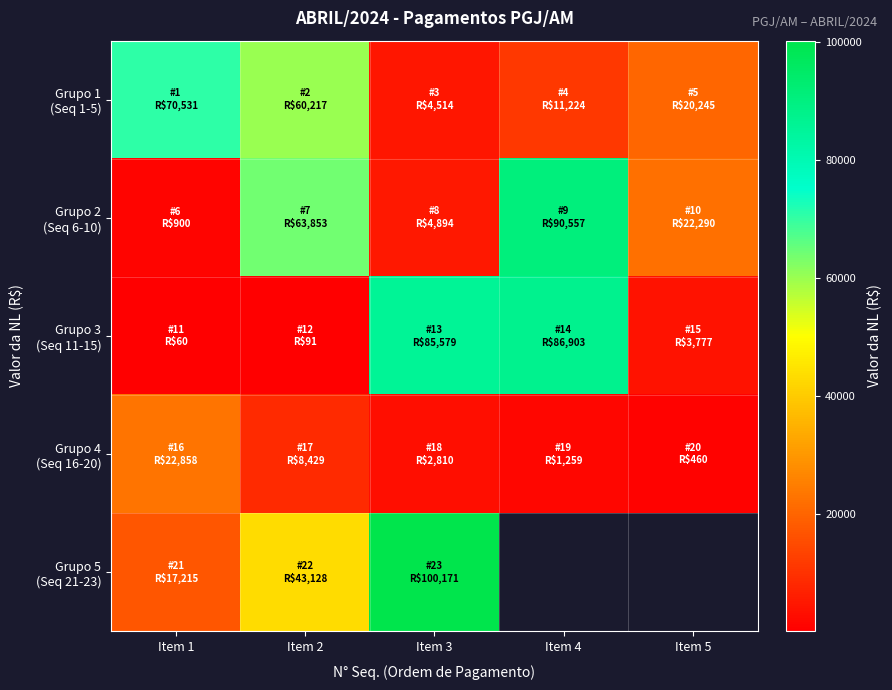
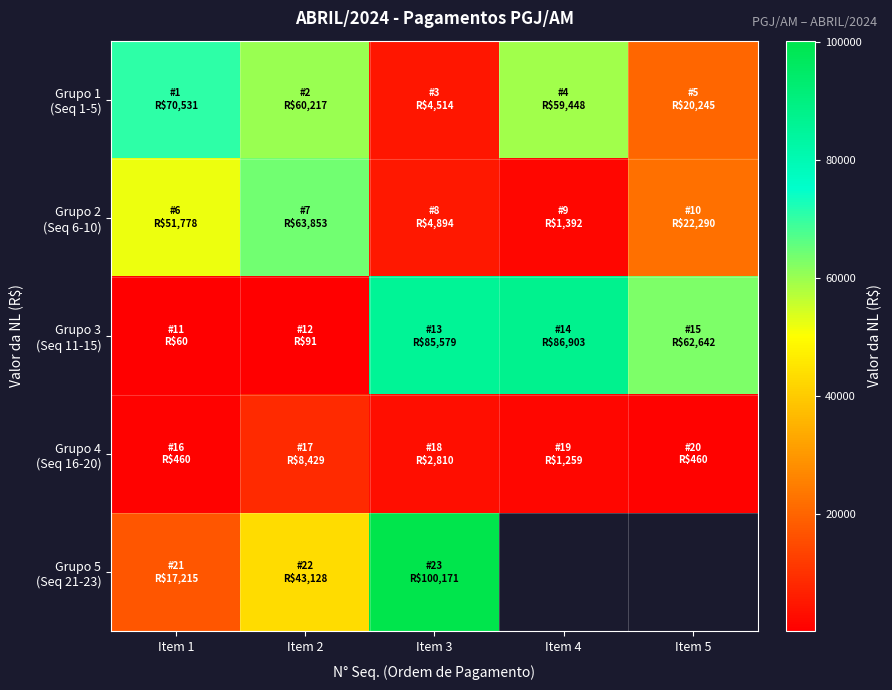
  {
    "Grupo 1 (Seq 1-5)": {
-     "Item 4": "$11,224"
+     "Item 4": "$59,448"
    },
    "Grupo 2 (Seq 6-10)": {
-     "Item 1": "$900",
-     "Item 4": "$90,557"
+     "Item 1": "$51,778",
+     "Item 4": "$1,392"
    },
    "Grupo 3 (Seq 11-15)": {
-     "Item 5": "$3,777"
+     "Item 5": "$62,642"
    },
    "Grupo 4 (Seq 16-20)": {
-     "Item 1": "$22,858"
+     "Item 1": "$460"
    }
  }
